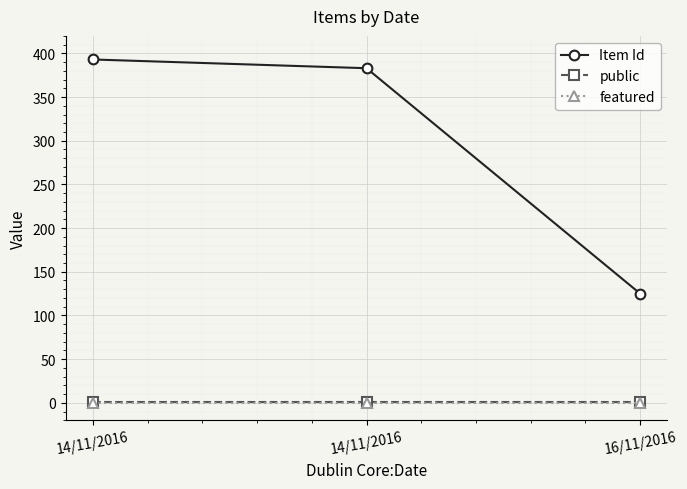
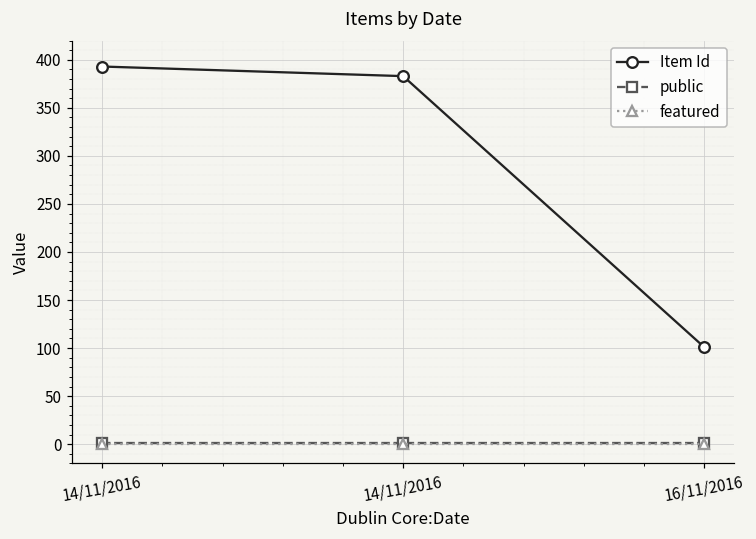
  {
    "Item Id": {
-     "16/11/2016": 130
+     "16/11/2016": 100
    }
  }
